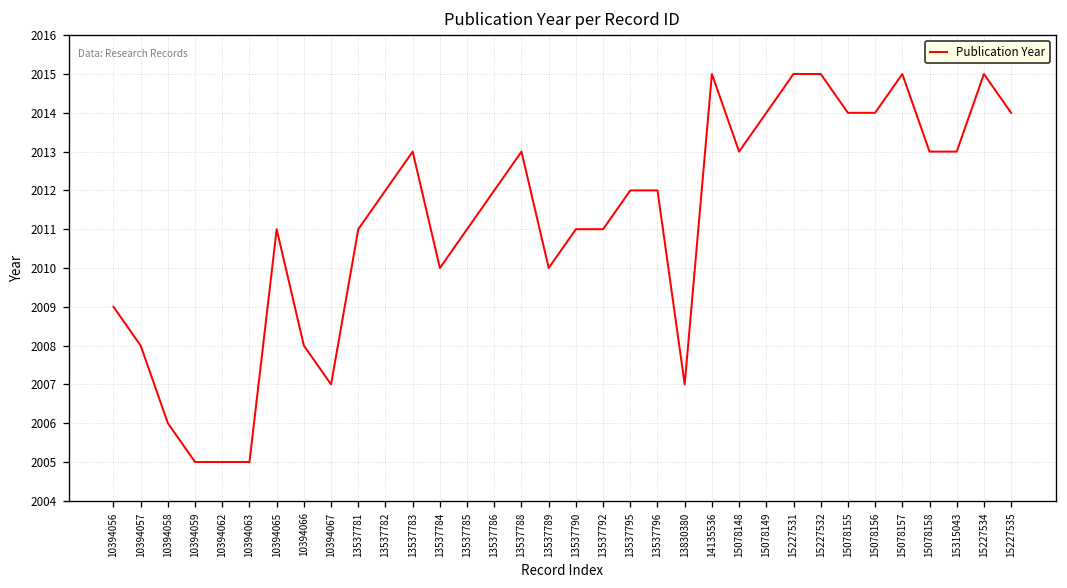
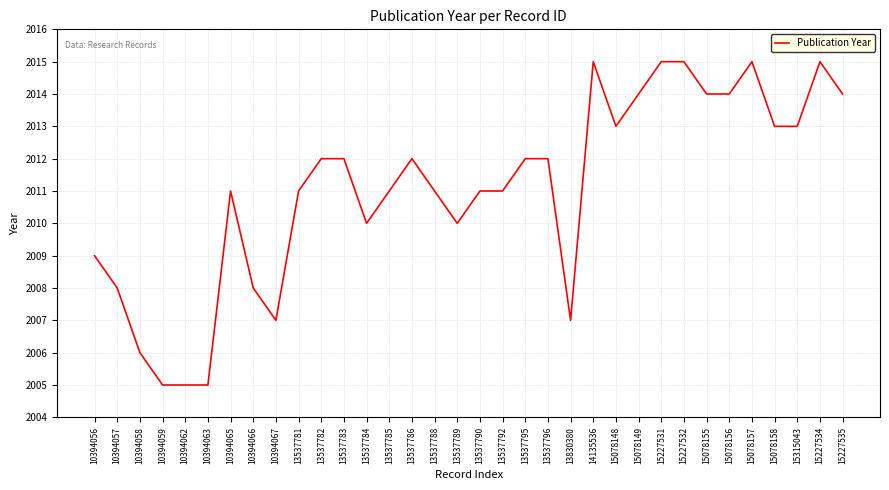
  {
    "10394056": 2009,
    "10394057": 2008,
    "10394058": 2006,
    "10394059": 2005,
    "10394062": 2005,
    "10394063": 2005,
    "10394065": 2011,
    "10394066": 2008,
    "10394067": 2007,
    "13537781": 2011,
    "13537782": 2012,
-   "13537783": 2013,
+   "13537783": 2012,
    "13537784": 2010,
    "13537785": 2011,
    "13537786": 2012,
-   "13537788": 2013,
+   "13537788": 2011,
    "13537789": 2010,
    "13537790": 2011,
    "13537792": 2011,
    "13537795": 2012,
    "13537796": 2012,
    "13830380": 2007,
    "14135536": 2015,
    "15078148": 2013,
    "15078149": 2014,
    "15227531": 2015,
    "15227532": 2015,
    "15078155": 2014,
    "15078156": 2014,
    "15078157": 2015,
    "15078158": 2013,
    "15315043": 2013,
    "15227534": 2015,
    "15227535": 2014
  }
